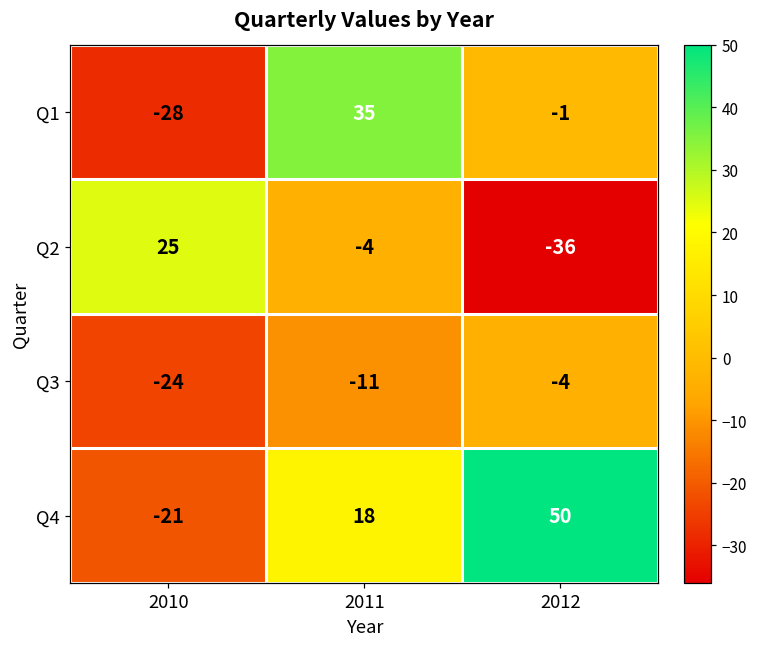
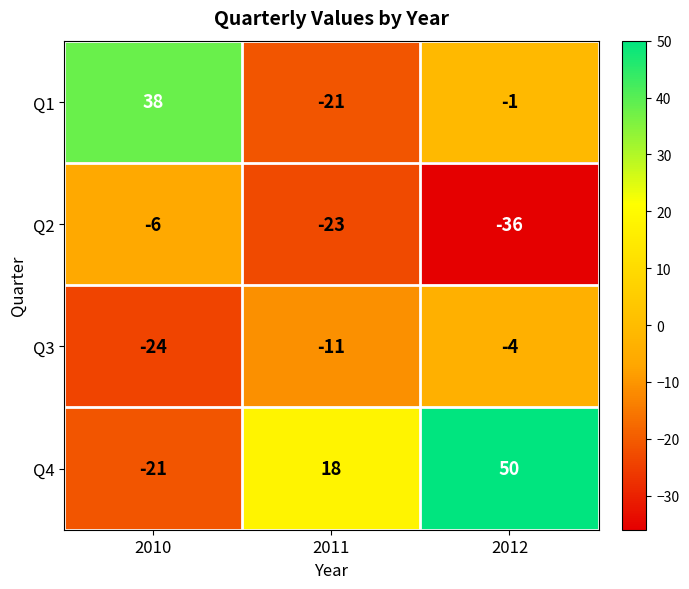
  {
    "Q1": {
-     "2010": -28,
-     "2011": 35,
+     "2010": 38,
+     "2011": -21,
      "2012": -1
    },
    "Q2": {
-     "2010": 25,
-     "2011": -4,
+     "2010": -6,
+     "2011": -23,
      "2012": -36
    },
    "Q3": {
      "2010": -24,
      "2011": -11,
      "2012": -4
    },
    "Q4": {
      "2010": -21,
      "2011": 18,
      "2012": 50
    }
  }
